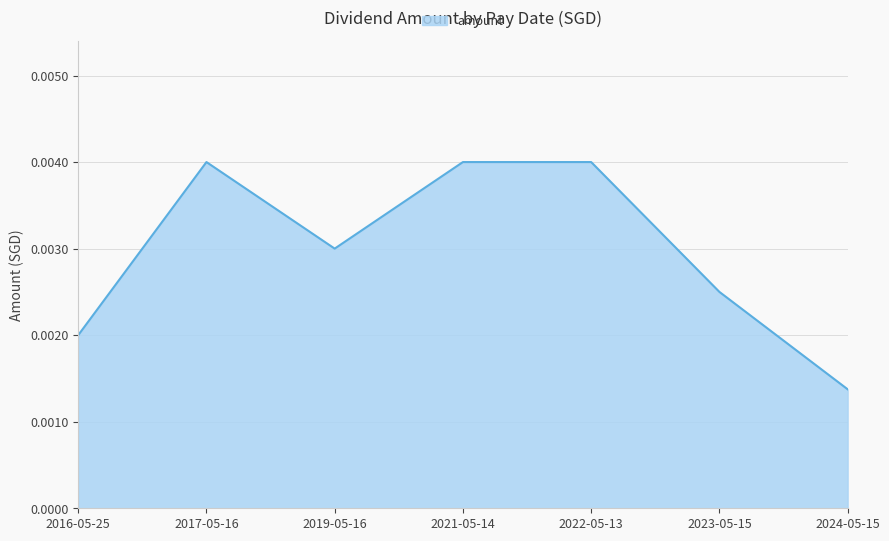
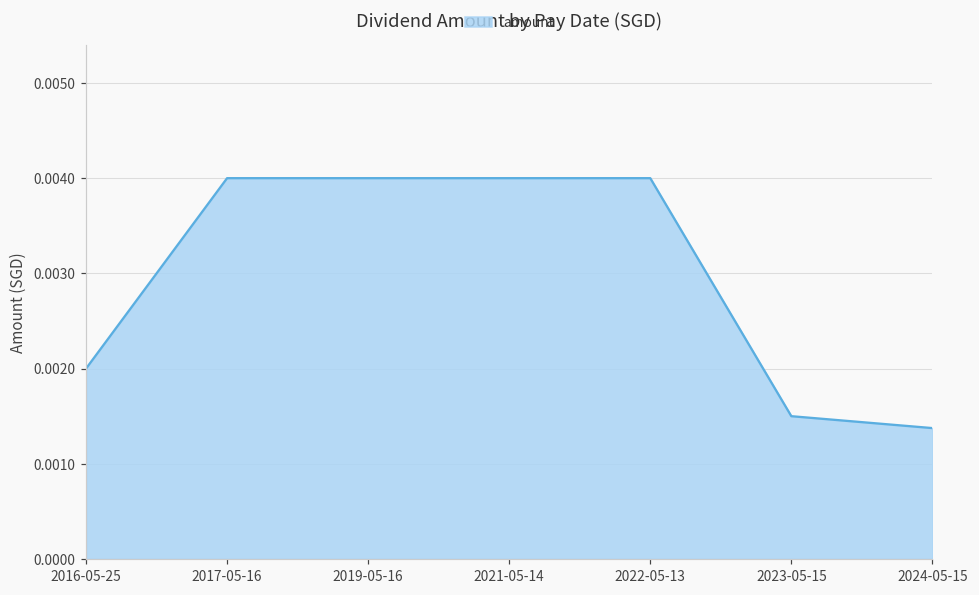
  {
    "2016-05-25": 0.0020,
    "2017-05-16": 0.0040,
-   "2019-05-16": 0.003,
+   "2019-05-16": 0.004,
    "2021-05-14": 0.0040,
    "2022-05-13": 0.0040,
-   "2023-05-15": 0.0025,
+   "2023-05-15": 0.0015,
    "2024-05-15": 0.0014
  }
